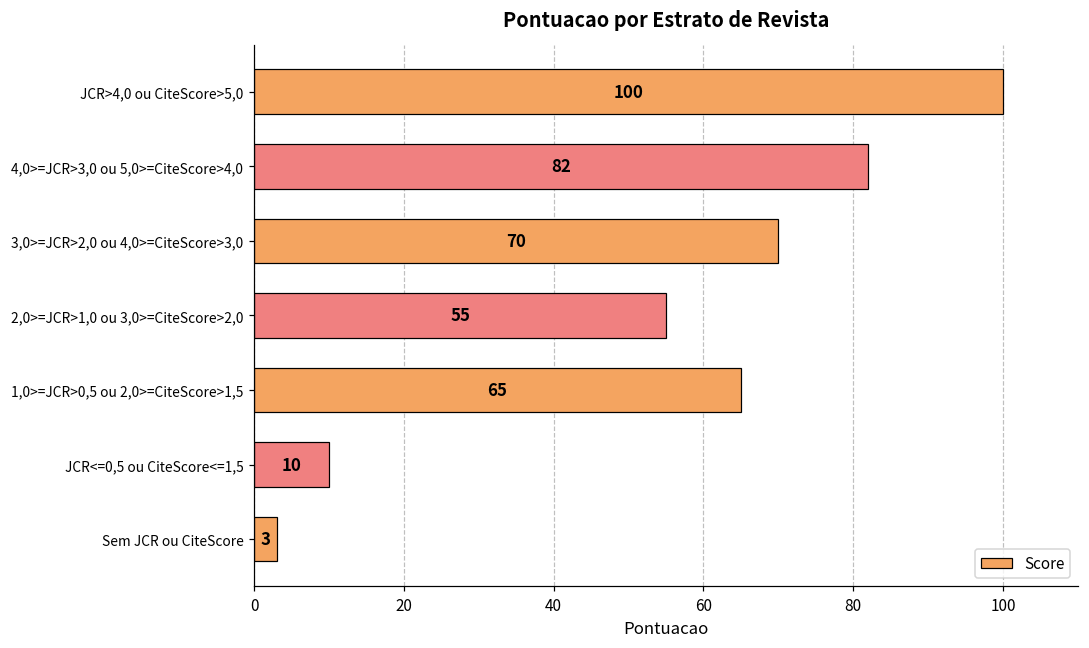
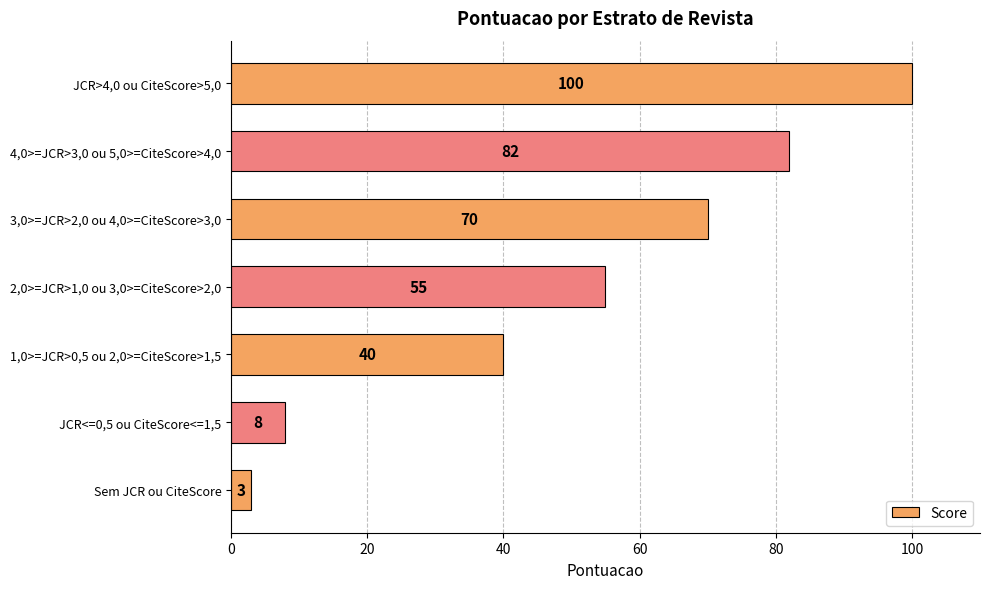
  {
    "JCR>4,0 ou CiteScore>5,0": 100,
    "4,0>=JCR>3,0 ou 5,0>=CiteScore>4,0": 82,
    "3,0>=JCR>2,0 ou 4,0>=CiteScore>3,0": 70,
    "2,0>=JCR>1,0 ou 3,0>=CiteScore>2,0": 55,
-   "1,0>=JCR>0,5 ou 2,0>=CiteScore>1,5": 65,
-   "JCR<=0,5 ou CiteScore<=1,5": 10,
+   "1,0>=JCR>0,5 ou 2,0>=CiteScore>1,5": 40,
+   "JCR<=0,5 ou CiteScore<=1,5": 8,
    "Sem JCR ou CiteScore": 3
  }
